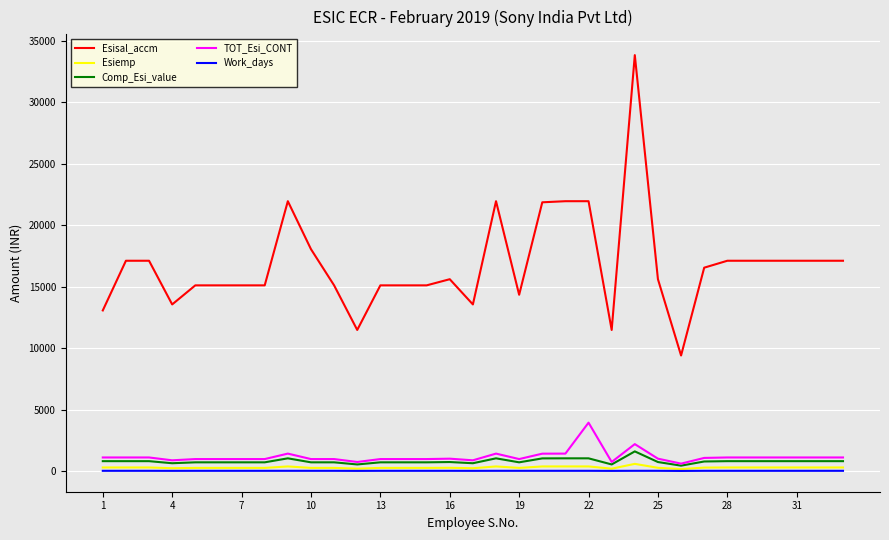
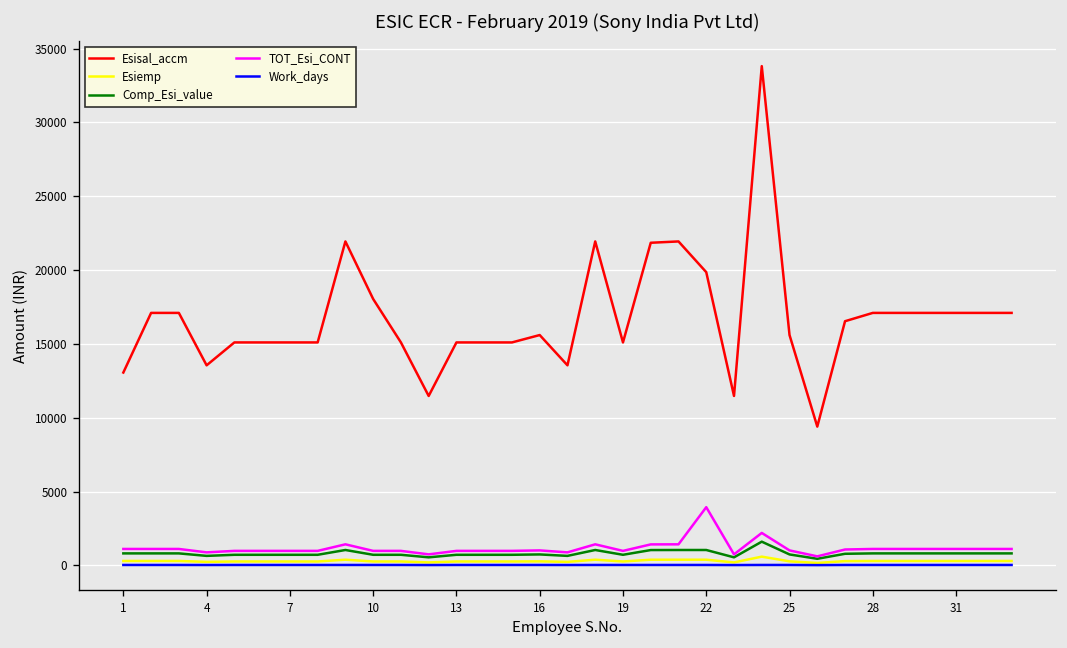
  {
    "Esisal_accm": {
      "1": 13100,
      "4": 13600,
      "7": 15100,
      "10": 18000,
      "13": 15100,
      "16": 15600,
-     "19": 14300,
-     "22": 21900,
+     "19": 15100,
+     "22": 19900,
      "25": 15600,
      "28": 17100,
      "31": 17100
    },
    "Esiemp": {
      "1": 300,
      "4": 200,
      "7": 300,
      "10": 300,
      "13": 300,
      "16": 300,
      "19": 300,
      "22": 400,
      "25": 300,
      "28": 300,
      "31": 300
    },
    "Comp_Esi_value": {
      "1": 800,
      "4": 600,
      "7": 700,
      "10": 700,
      "13": 700,
      "16": 700,
      "19": 700,
      "22": 1000,
      "25": 700,
      "28": 800,
      "31": 800
    },
    "TOT_Esi_CONT": {
      "1": 1100,
      "4": 900,
      "7": 1000,
      "10": 1000,
      "13": 1000,
      "16": 1000,
      "19": 1000,
      "22": 3900,
      "25": 1000,
      "28": 1100,
      "31": 1100
    },
    "Work_days": {
      "1": 0,
      "4": 0,
      "7": 0,
      "10": 0,
      "13": 0,
      "16": 0,
      "19": 0,
      "22": 0,
      "25": 0,
      "28": 0,
      "31": 0
    }
  }
